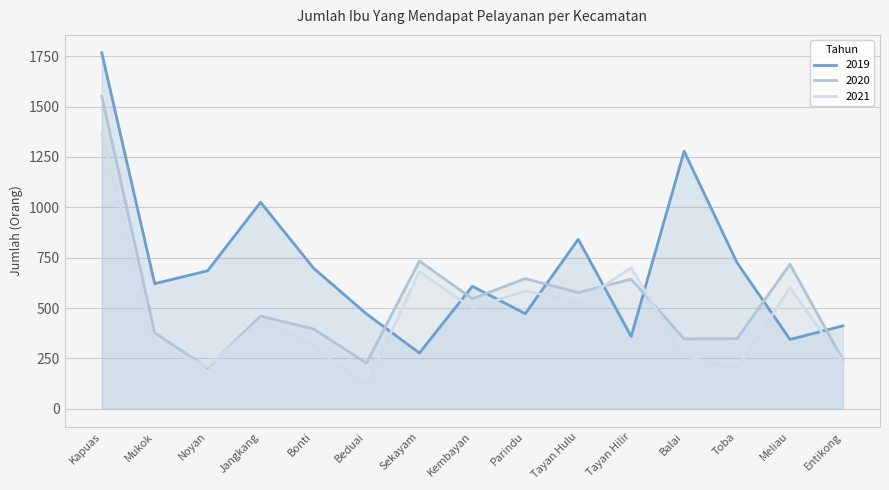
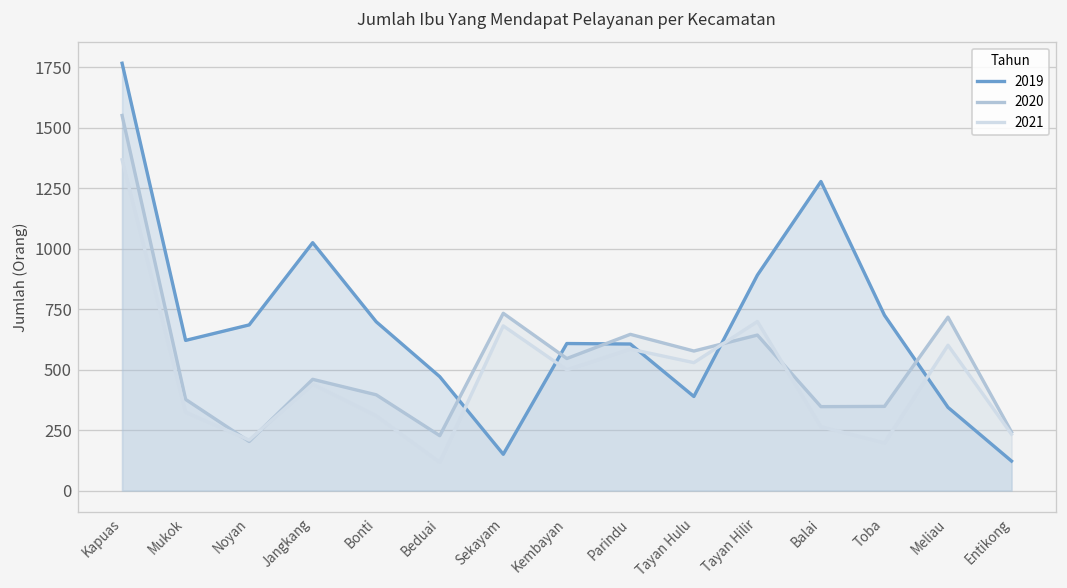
  {
    "2019": {
      "Kapuas": 1770,
      "Mukok": 620,
      "Noyan": 690,
      "Jangkang": 1030,
      "Bonti": 700,
      "Beduai": 470,
-     "Sekayam": 280,
+     "Sekayam": 150,
      "Kembayan": 610,
-     "Parindu": 470,
-     "Tayan Hulu": 840,
-     "Tayan Hilir": 360,
+     "Parindu": 610,
+     "Tayan Hulu": 390,
+     "Tayan Hilir": 890,
      "Balai": 1280,
      "Toba": 730,
      "Meliau": 340,
-     "Entikong": 410
+     "Entikong": 120
    }
  }
